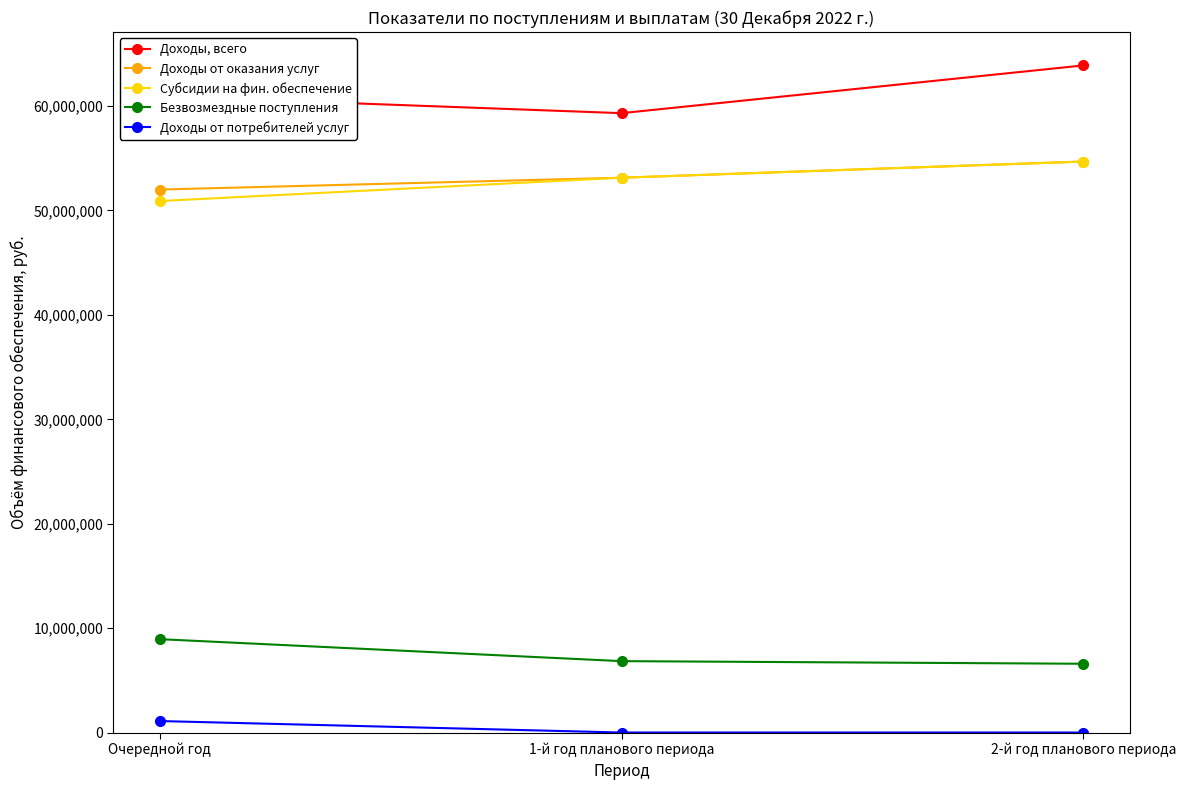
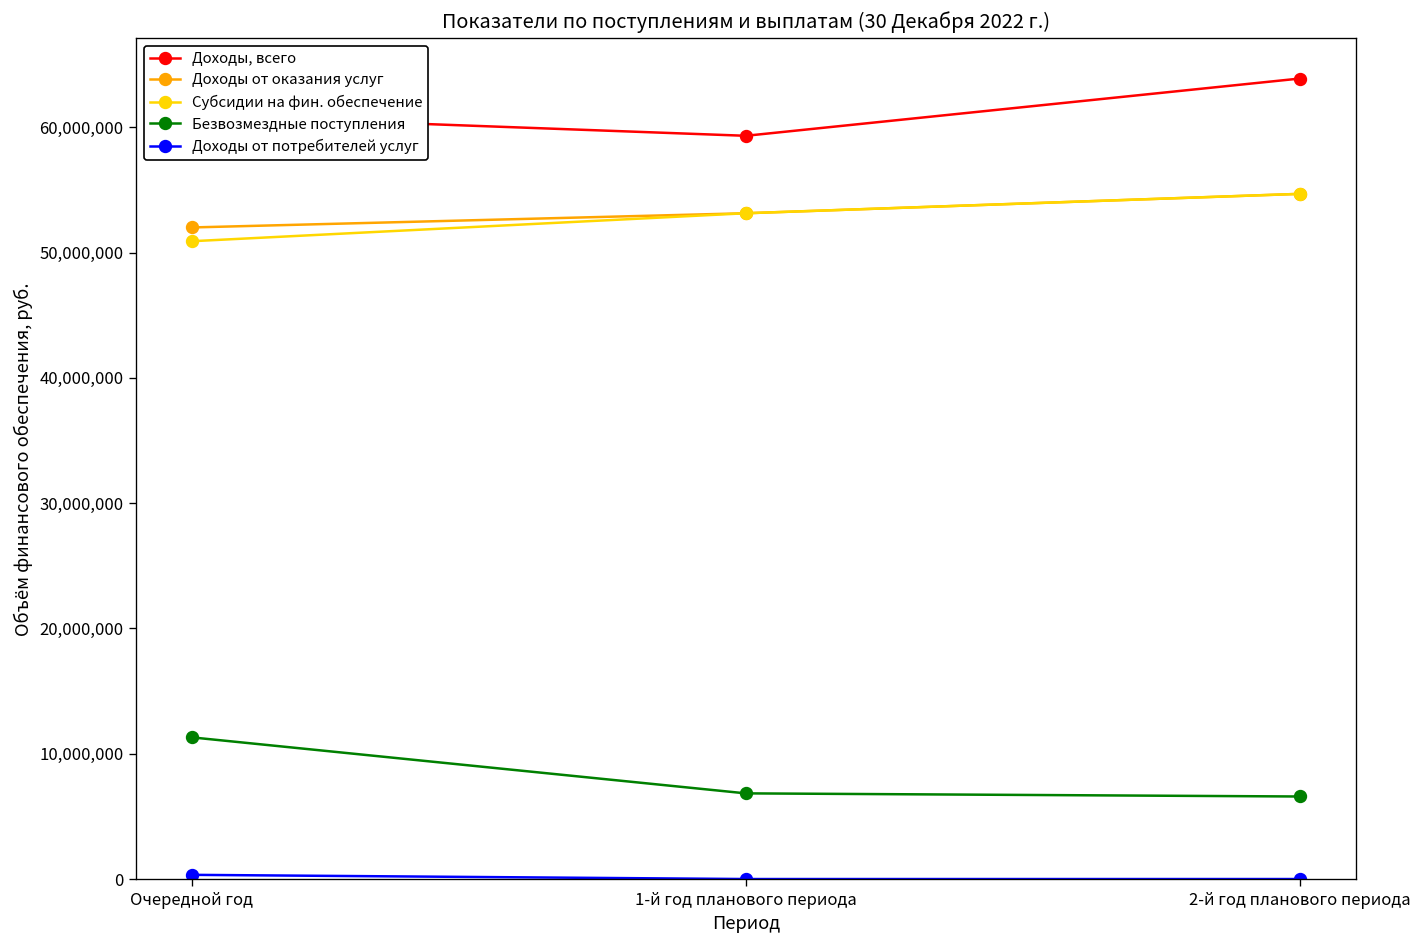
  {
    "Доходы, всего": {
      "1-й год планового периода": "59,300,000",
      "2-й год планового периода": "63,900,000"
    },
    "Безвозмездные поступления": {
-     "Очередной год": "8,900,000",
+     "Очередной год": "11,300,000",
      "1-й год планового периода": "6,800,000",
      "2-й год планового периода": "6,600,000"
    },
    "Доходы от потребителей услуг": {
-     "Очередной год": "1,100,000",
+     "Очередной год": "300,000",
      "1-й год планового периода": "0",
      "2-й год планового периода": "0"
    }
  }
